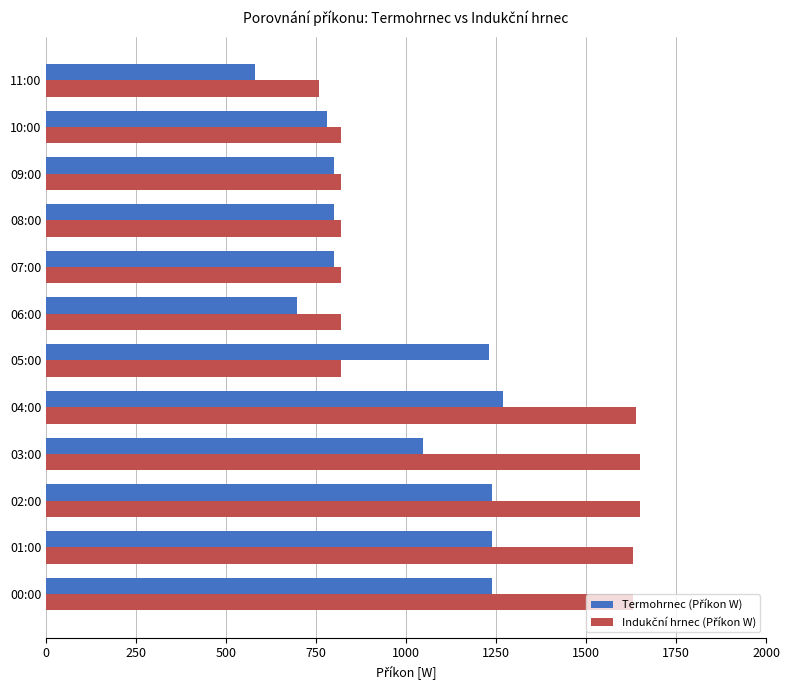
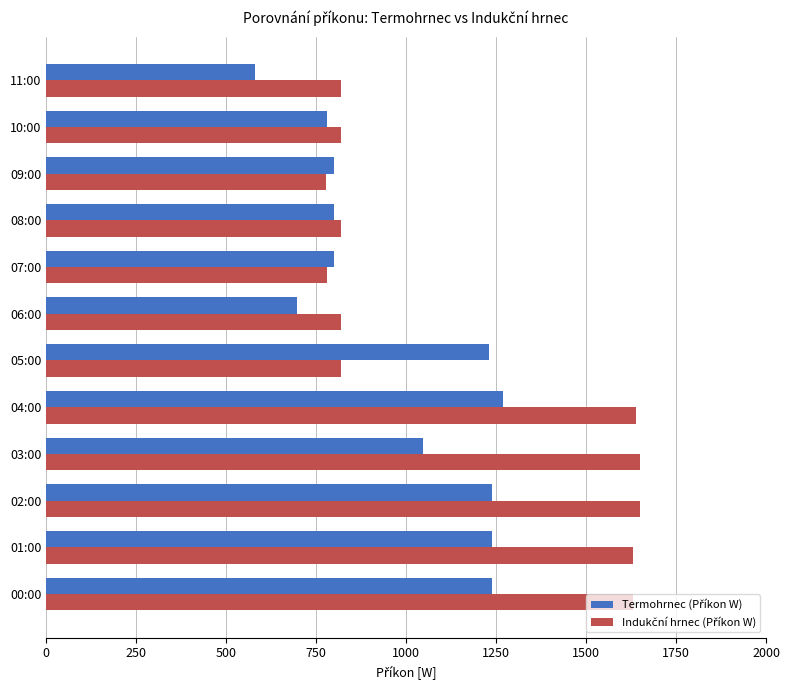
  {
    "Termohrnec (Příkon W)": {
      "11:00": 580,
      "10:00": 780,
      "09:00": 800,
      "08:00": 800,
      "07:00": 800,
      "06:00": 700,
      "05:00": 1230,
      "04:00": 1270,
      "03:00": 1050,
      "02:00": 1240,
      "01:00": 1240,
      "00:00": 1240
    },
    "Indukční hrnec (Příkon W)": {
-     "11:00": 760,
+     "11:00": 820,
      "10:00": 820,
-     "09:00": 820,
+     "09:00": 780,
      "08:00": 820,
-     "07:00": 820,
+     "07:00": 780,
      "06:00": 820,
      "05:00": 820,
      "04:00": 1640,
      "03:00": 1650,
      "02:00": 1650,
      "01:00": 1630
    }
  }
